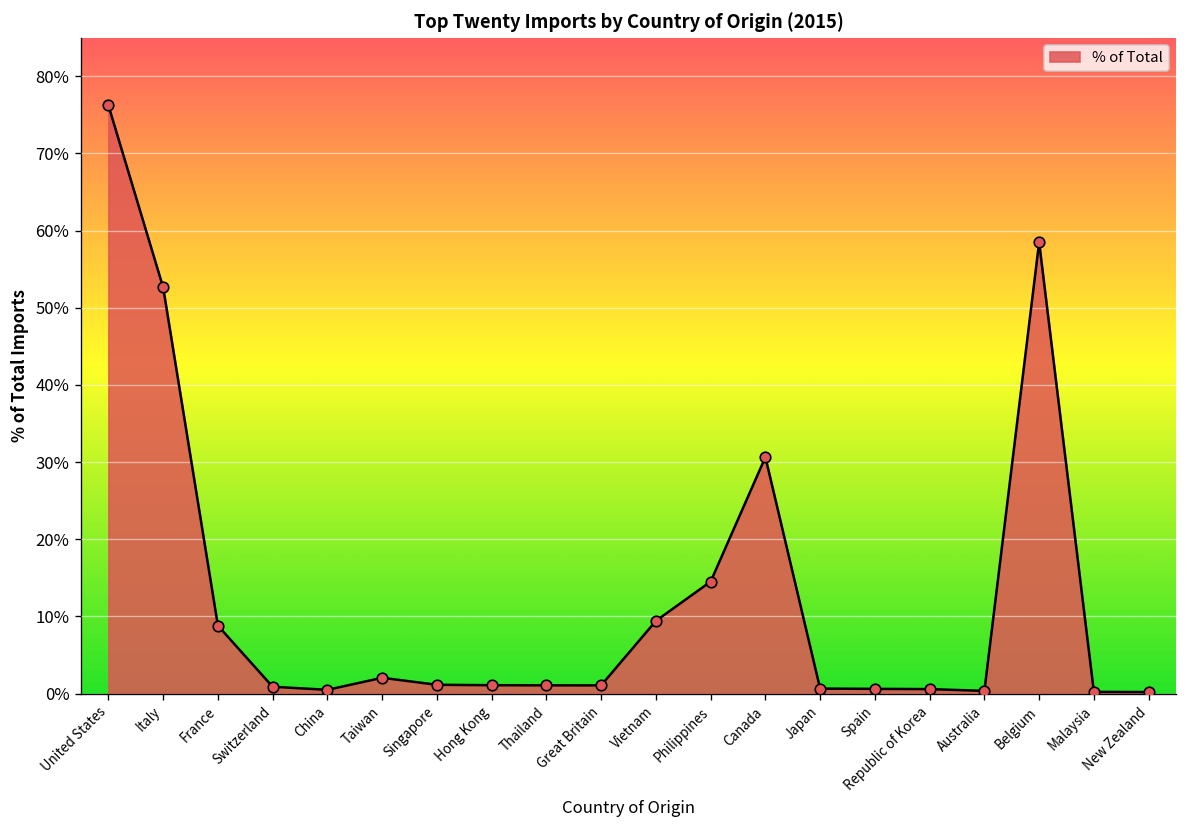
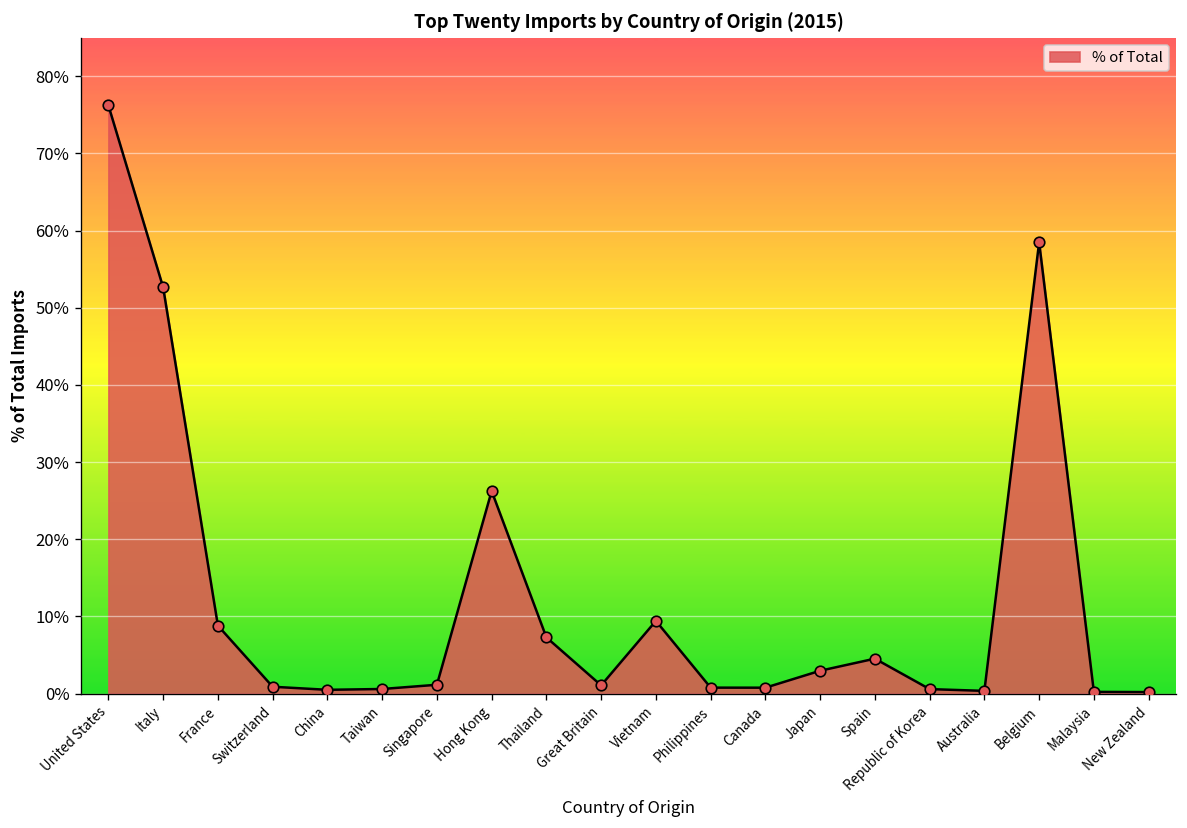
  {
    "United States": "76%",
    "Italy": "53%",
    "France": "9%",
    "Switzerland": "1%",
    "China": "0%",
-   "Taiwan": "2%",
+   "Taiwan": "1%",
    "Singapore": "1%",
-   "Hong Kong": "1%",
-   "Thailand": "1%",
+   "Hong Kong": "26%",
+   "Thailand": "7%",
    "Great Britain": "1%",
    "Vietnam": "9%",
-   "Philippines": "15%",
-   "Canada": "31%",
-   "Japan": "1%",
-   "Spain": "1%",
+   "Philippines": "1%",
+   "Canada": "1%",
+   "Japan": "3%",
+   "Spain": "5%",
    "Republic of Korea": "1%",
    "Australia": "0%",
    "Belgium": "58%",
    "Malaysia": "0%",
    "New Zealand": "0%"
  }
